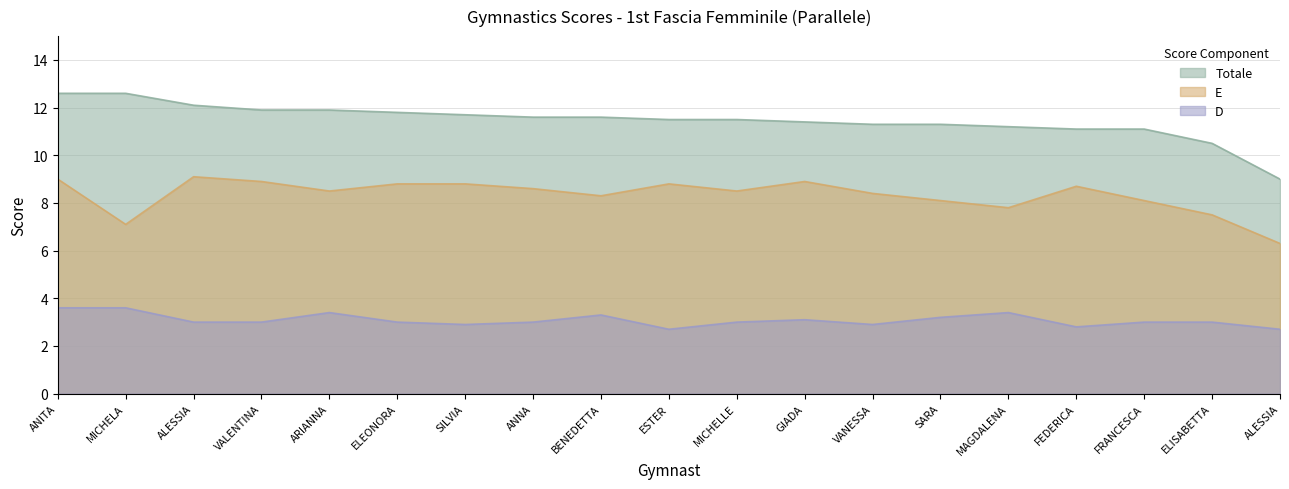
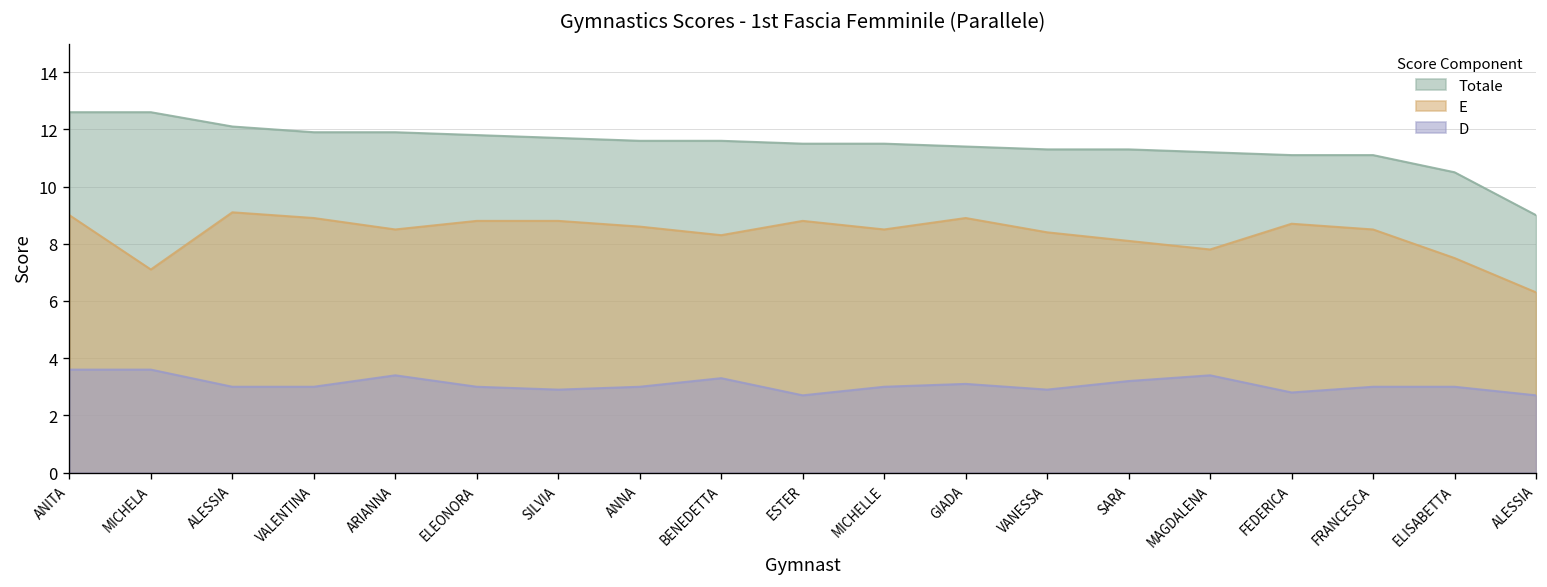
  {
    "E": {
      "ANITA": 9.0,
      "MICHELA": 7.1,
      "VALENTINA": 8.9,
      "ARIANNA": 8.5,
      "ELEONORA": 8.8,
      "SILVIA": 8.8,
      "ANNA": 8.6,
      "BENEDETTA": 8.3,
      "ESTER": 8.8,
      "MICHELLE": 8.5,
      "GIADA": 8.9,
      "VANESSA": 8.4,
      "SARA": 8.1,
      "MAGDALENA": 7.8,
      "FEDERICA": 8.7,
-     "FRANCESCA": 8.1,
+     "FRANCESCA": 8.5,
      "ELISABETTA": 7.5
    }
  }
